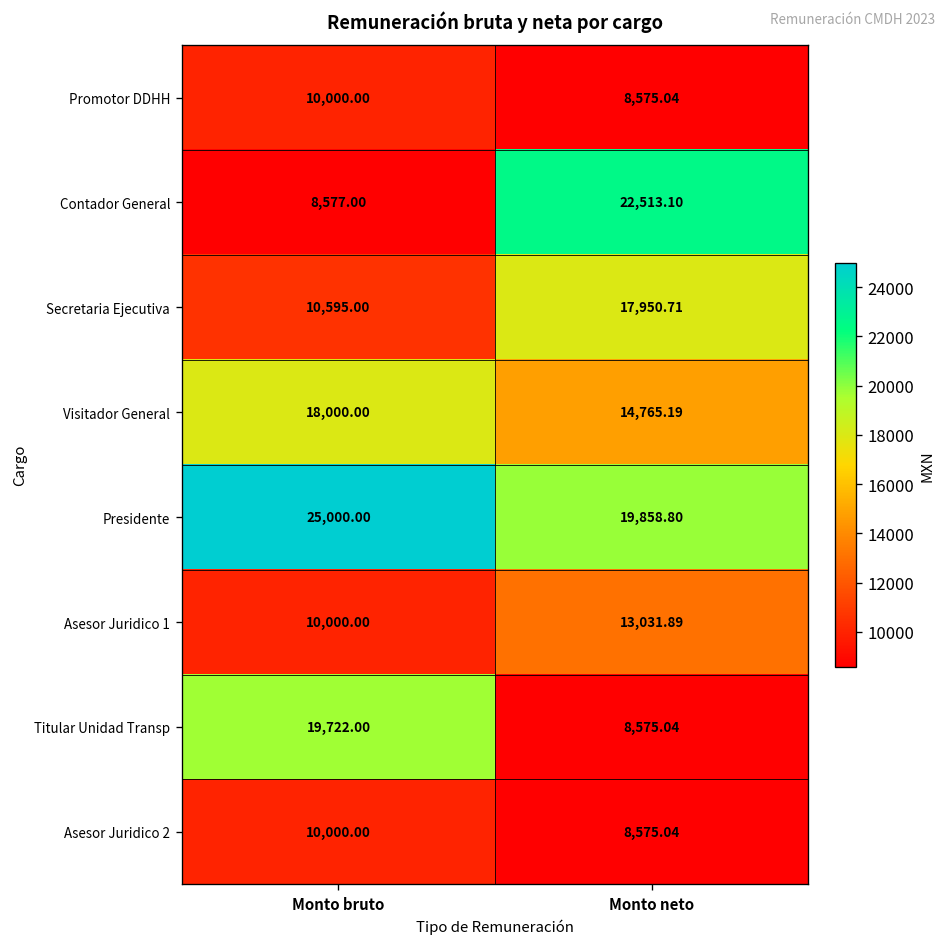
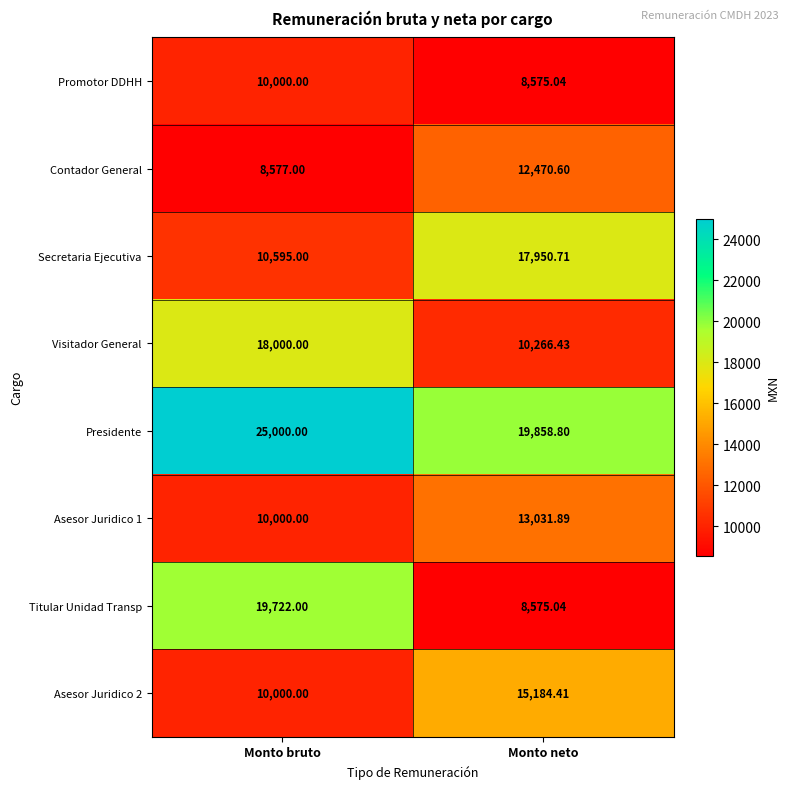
  {
    "Promotor DDHH": {
      "Monto bruto": "10,000.00",
      "Monto neto": "8,575.04"
    },
    "Contador General": {
      "Monto bruto": "8,577.00",
-     "Monto neto": "22,513.10"
+     "Monto neto": "12,470.60"
    },
    "Secretaria Ejecutiva": {
      "Monto bruto": "10,595.00",
      "Monto neto": "17,950.71"
    },
    "Visitador General": {
      "Monto bruto": "18,000.00",
-     "Monto neto": "14,765.19"
+     "Monto neto": "10,266.43"
    },
    "Presidente": {
      "Monto bruto": "25,000.00",
      "Monto neto": "19,858.80"
    },
    "Asesor Juridico 1": {
      "Monto bruto": "10,000.00",
      "Monto neto": "13,031.89"
    },
    "Titular Unidad Transp": {
      "Monto bruto": "19,722.00",
      "Monto neto": "8,575.04"
    },
    "Asesor Juridico 2": {
      "Monto bruto": "10,000.00",
-     "Monto neto": "8,575.04"
+     "Monto neto": "15,184.41"
    }
  }
